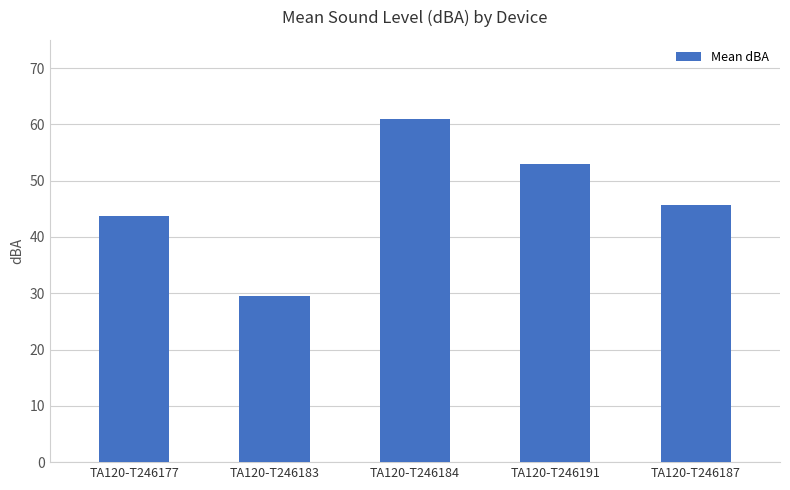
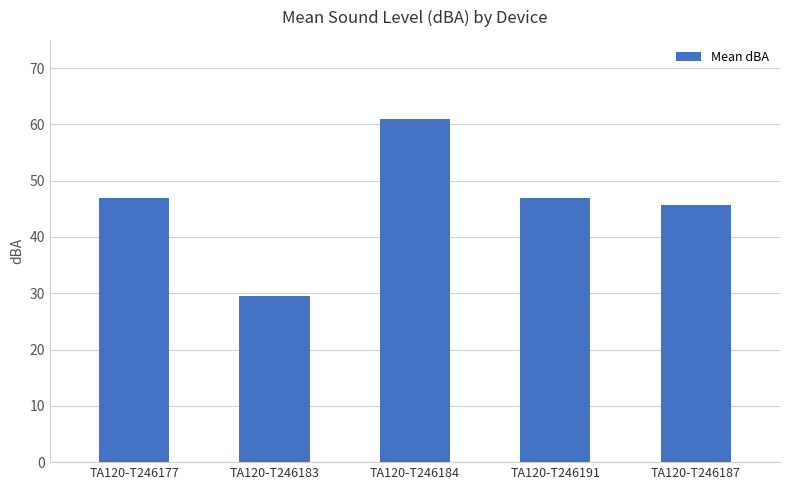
  {
-   "TA120-T246177": 44,
+   "TA120-T246177": 47,
    "TA120-T246183": 29,
    "TA120-T246184": 61,
-   "TA120-T246191": 53,
+   "TA120-T246191": 47,
    "TA120-T246187": 46
  }
